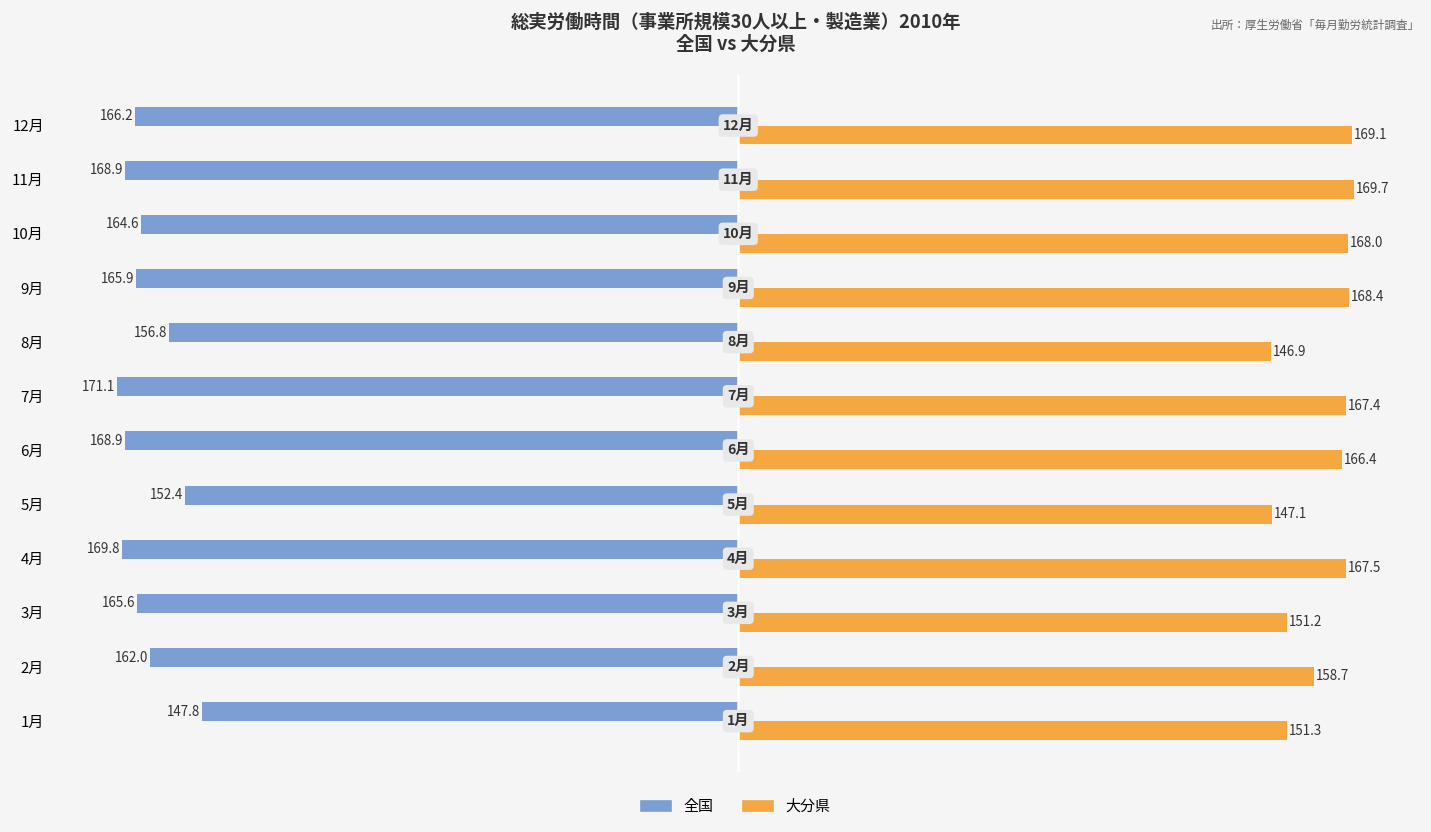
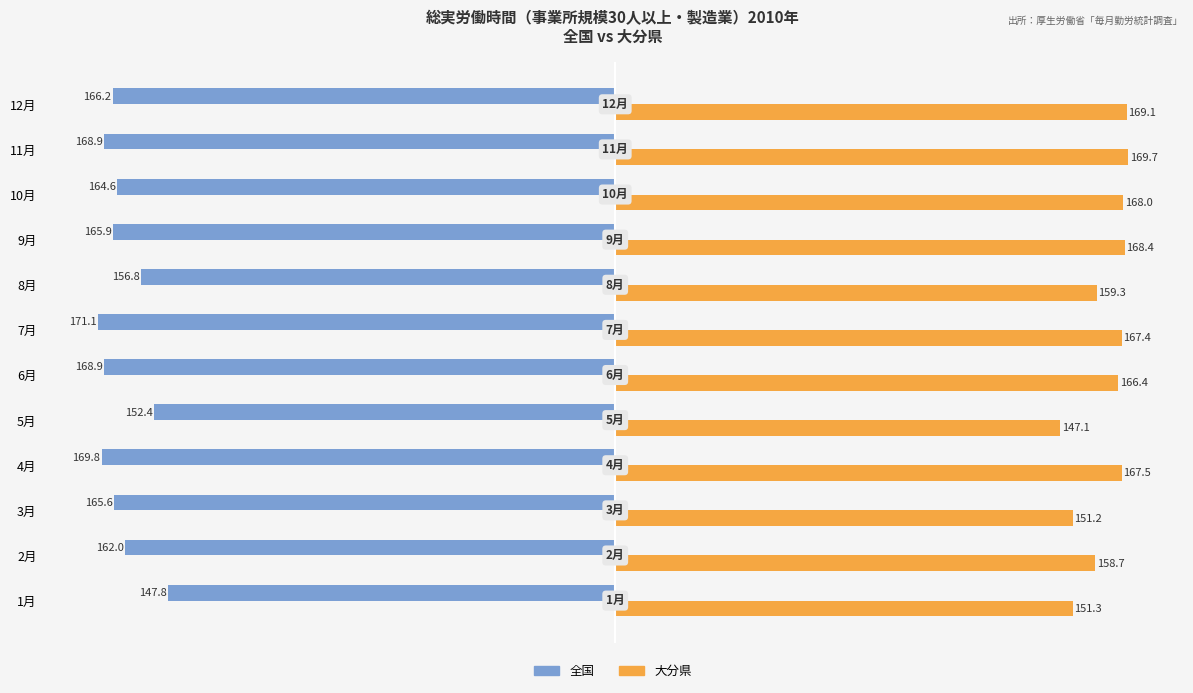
  {
    "大分県": {
      "12月": 169.1,
      "11月": 169.7,
      "10月": 168.0,
      "9月": 168.4,
-     "8月": 146.9,
+     "8月": 159.3,
      "7月": 167.4,
      "6月": 166.4,
      "5月": 147.1,
      "4月": 167.5,
      "3月": 151.2,
      "2月": 158.7,
      "1月": 151.3
    }
  }
